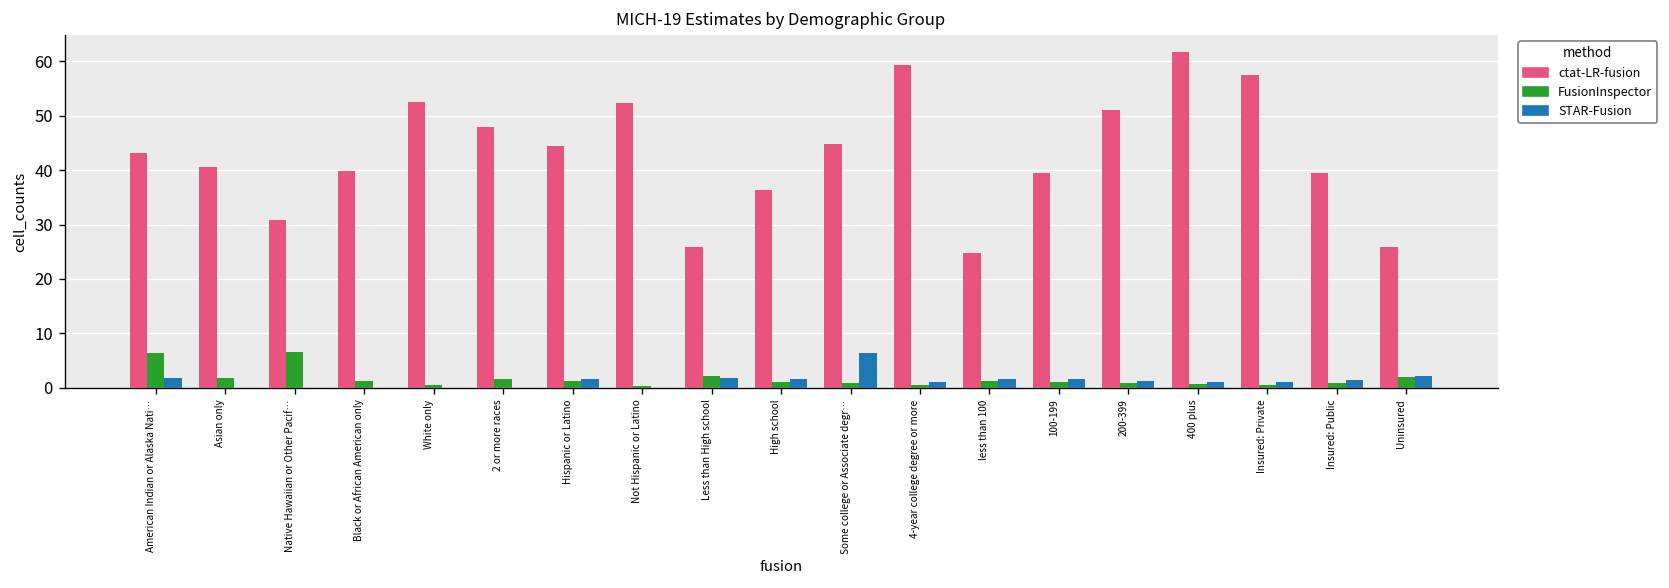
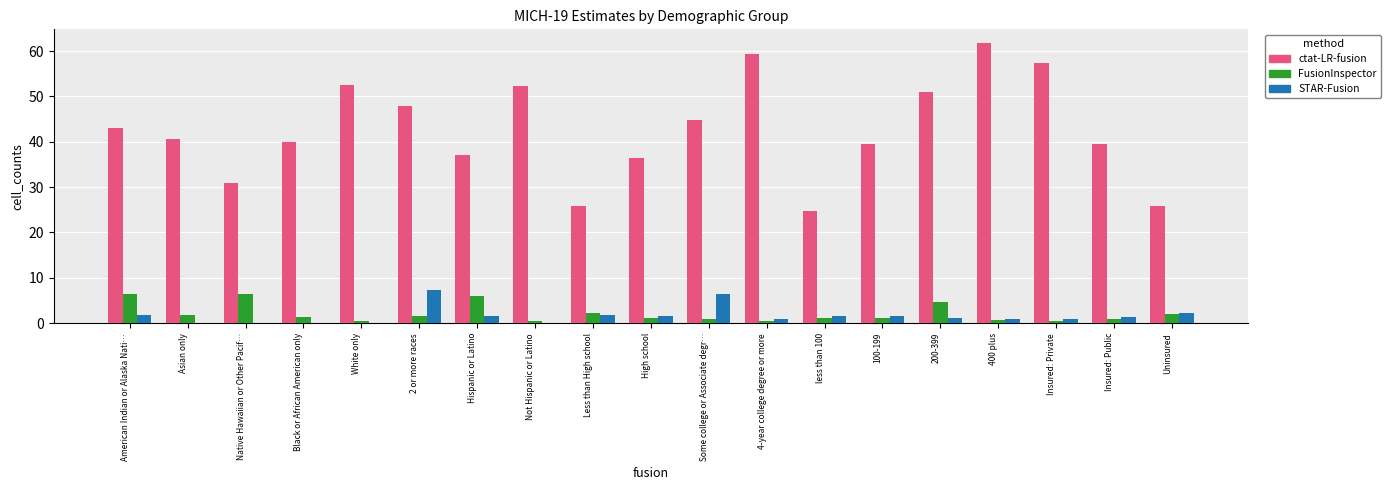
  {
    "ctat-LR-fusion": {
      "American Indian or Alaska Nati…": 43,
      "Asian only": 41,
      "Native Hawaiian or Other Pacif…": 31,
      "Black or African American only": 40,
      "White only": 53,
      "2 or more races": 48,
-     "Hispanic or Latino": 44,
+     "Hispanic or Latino": 37,
      "Not Hispanic or Latino": 52,
      "Less than High school": 26,
      "High school": 36,
      "Some college or Associate degr…": 45,
      "4-year college degree or more": 59,
      "less than 100": 25,
      "100-199": 40,
      "200-399": 51,
      "400 plus": 62,
      "Insured: Private": 57,
      "Insured: Public": 39,
      "Uninsured": 26
    },
    "FusionInspector": {
      "American Indian or Alaska Nati…": 6,
      "Asian only": 2,
      "Native Hawaiian or Other Pacif…": 7,
      "Black or African American only": 1,
      "2 or more races": 2,
-     "Hispanic or Latino": 1,
+     "Hispanic or Latino": 6,
      "Less than High school": 2,
      "High school": 1,
      "Some college or Associate degr…": 1,
      "less than 100": 1,
      "100-199": 1,
-     "200-399": 1,
+     "200-399": 5,
      "400 plus": 1,
      "Insured: Public": 1,
      "Uninsured": 2
    },
    "STAR-Fusion": {
      "American Indian or Alaska Nati…": 2,
      "Asian only": 0,
      "Native Hawaiian or Other Pacif…": 0,
      "Black or African American only": 0,
      "White only": 0,
-     "2 or more races": 0,
+     "2 or more races": 7,
      "Hispanic or Latino": 2,
      "Not Hispanic or Latino": 0,
      "Less than High school": 2,
      "High school": 2,
      "Some college or Associate degr…": 6,
      "4-year college degree or more": 1,
      "less than 100": 2,
      "100-199": 2,
      "200-399": 1,
      "400 plus": 1,
      "Insured: Private": 1,
      "Insured: Public": 1,
      "Uninsured": 2
    }
  }
